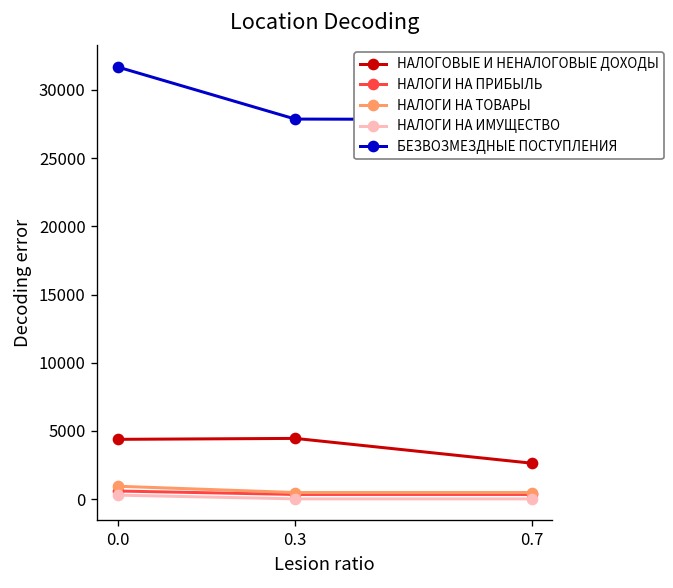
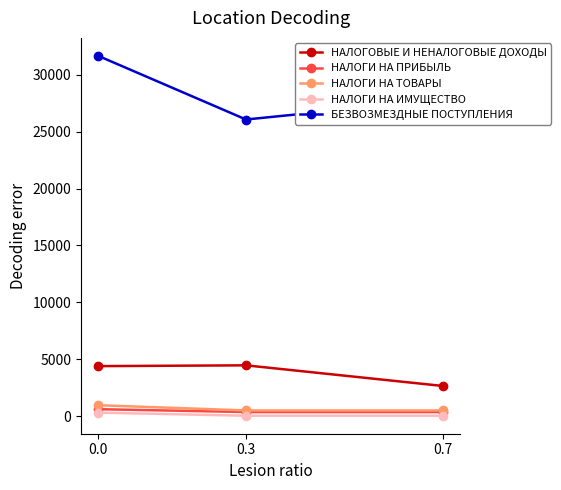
  {
    "НАЛОГОВЫЕ И НЕНАЛОГОВЫЕ ДОХОДЫ": {
      "0.0": 4400,
      "0.3": 4500,
      "0.7": 2600
    },
    "НАЛОГИ НА ПРИБЫЛЬ": {
      "0.0": 600
    },
    "НАЛОГИ НА ТОВАРЫ": {
      "0.0": 1000
    },
    "НАЛОГИ НА ИМУЩЕСТВО": {
      "0.0": 300,
      "0.3": 0,
      "0.7": 0
    },
    "БЕЗВОЗМЕЗДНЫЕ ПОСТУПЛЕНИЯ": {
      "0.0": 31700,
-     "0.3": 27900
+     "0.3": 26100
    }
  }
